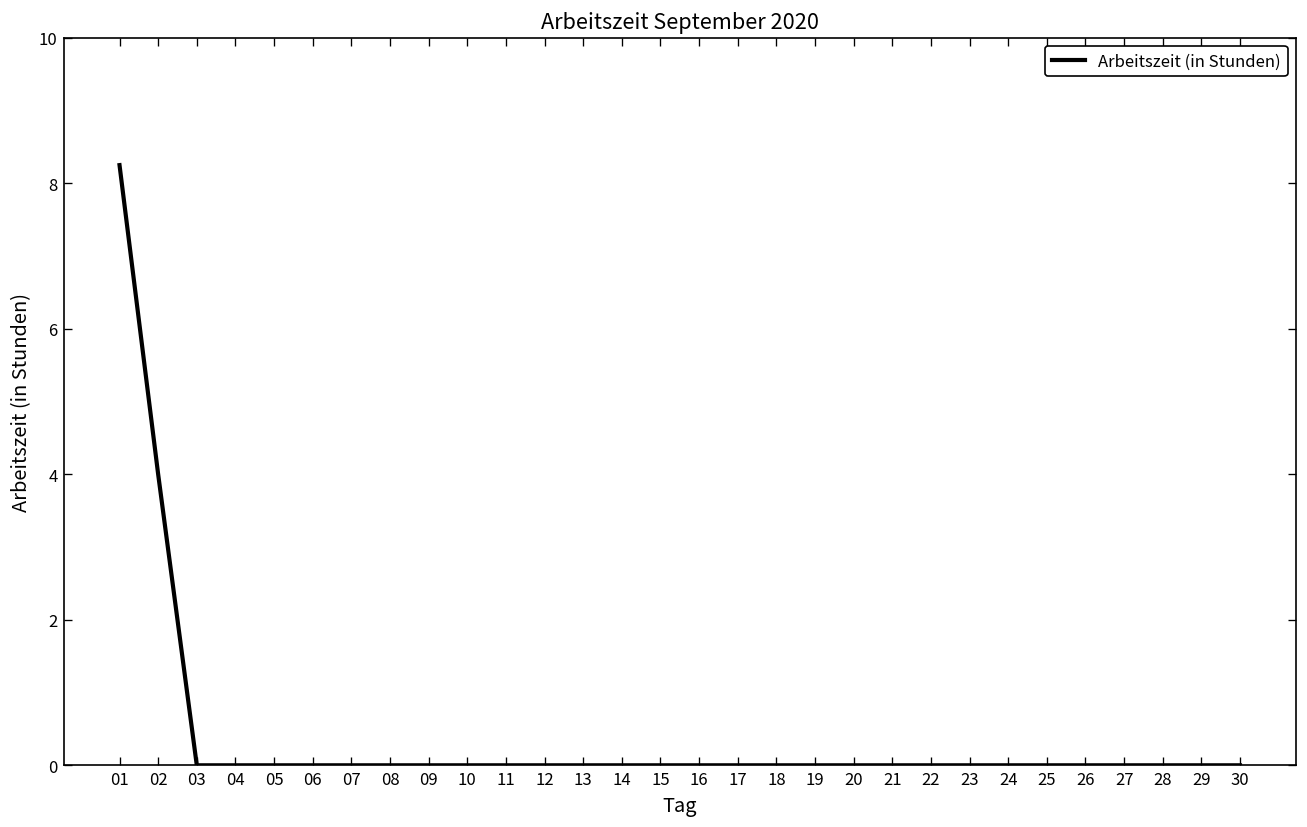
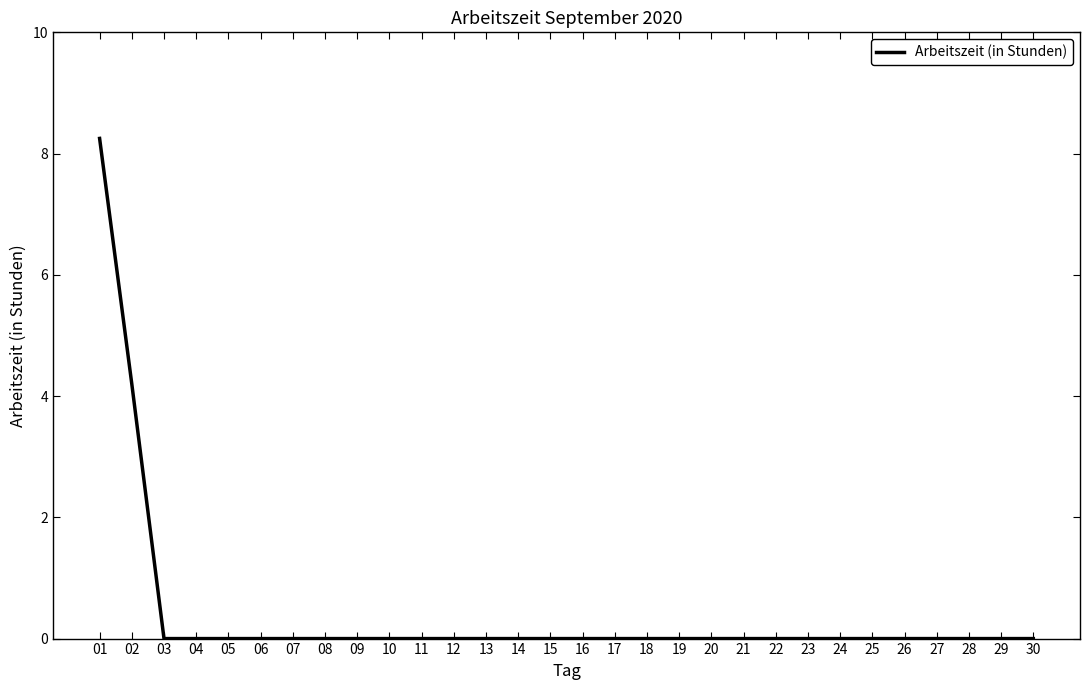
  {
    "01": 8.3,
-   "02": 4.0,
+   "02": 4.2,
    "03": 0.0,
    "04": 0.0,
    "05": 0.0,
    "06": 0.0,
    "07": 0.0,
    "08": 0.0,
    "09": 0.0,
    "10": 0.0,
    "11": 0.0,
    "12": 0.0,
    "13": 0.0,
    "14": 0.0,
    "15": 0.0,
    "16": 0.0,
    "17": 0.0,
    "18": 0.0,
    "19": 0.0,
    "20": 0.0,
    "21": 0.0,
    "22": 0.0,
    "23": 0.0,
    "24": 0.0,
    "25": 0.0,
    "26": 0.0,
    "27": 0.0,
    "28": 0.0,
    "29": 0.0,
    "30": 0.0
  }
